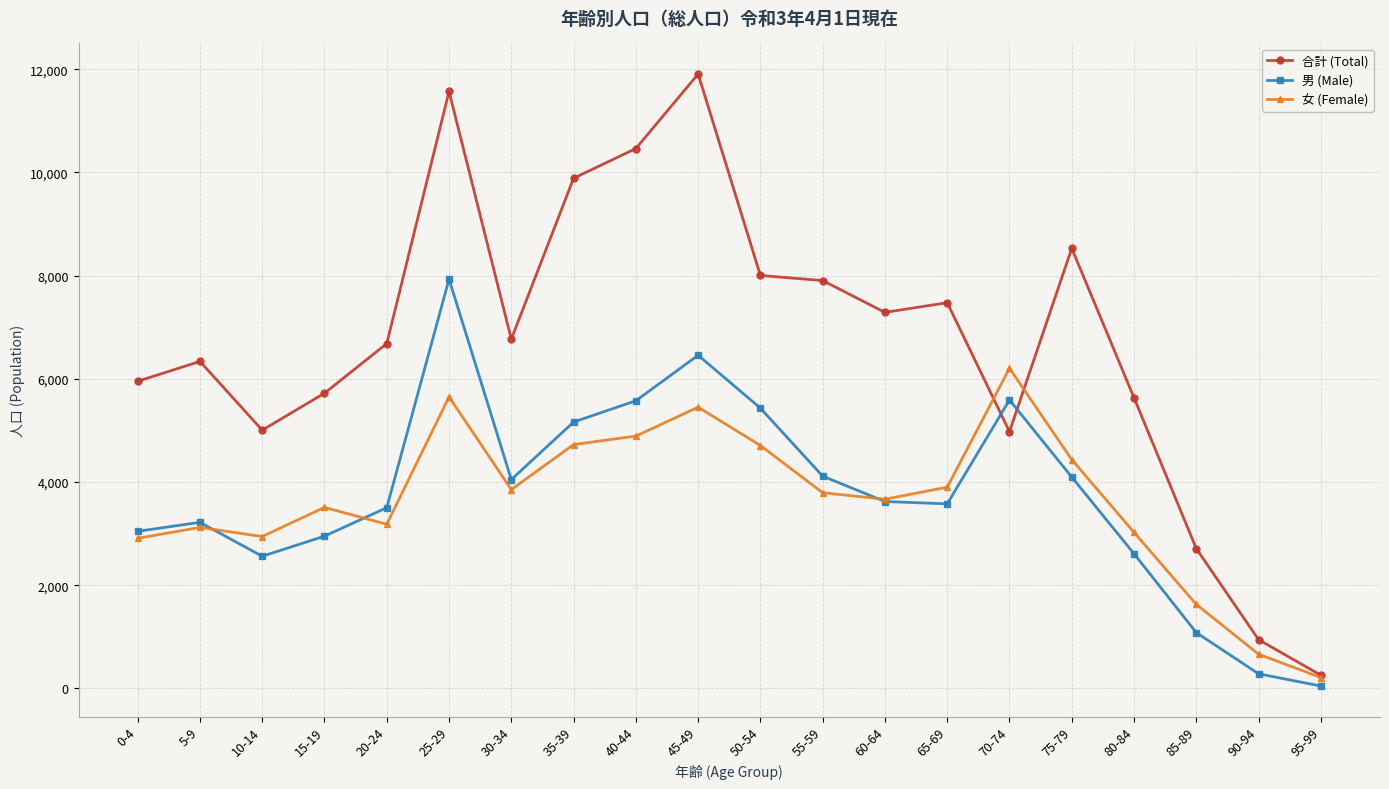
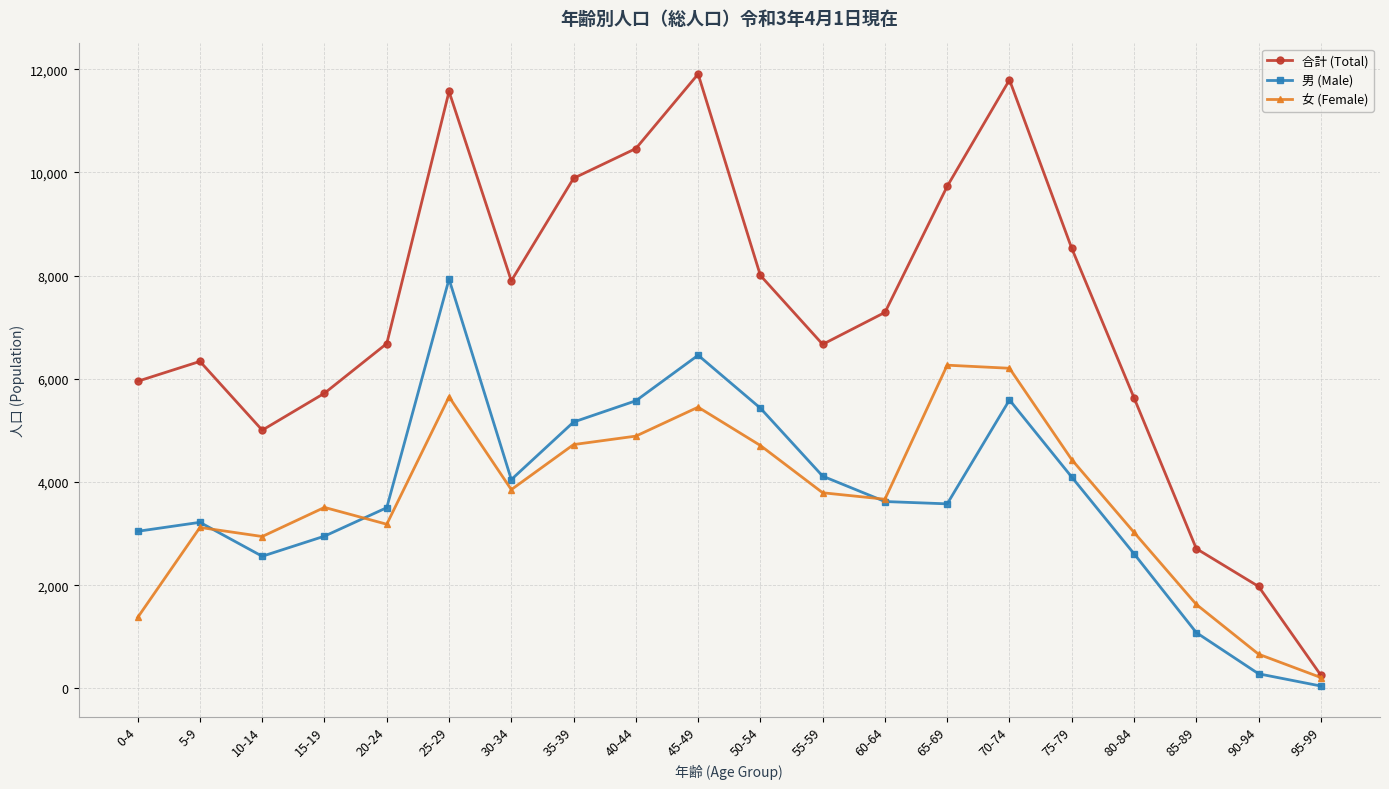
  {
    "合計 (Total)": {
      "0-4": "6,000",
      "5-9": "6,300",
      "10-14": "5,000",
      "15-19": "5,700",
      "20-24": "6,700",
      "25-29": "11,600",
-     "30-34": "6,800",
+     "30-34": "7,900",
      "35-39": "9,900",
      "40-44": "10,500",
      "45-49": "11,900",
      "50-54": "8,000",
-     "55-59": "7,900",
+     "55-59": "6,700",
      "60-64": "7,300",
-     "65-69": "7,500",
-     "70-74": "5,000",
+     "65-69": "9,700",
+     "70-74": "11,800",
      "75-79": "8,500",
      "80-84": "5,600",
      "85-89": "2,700",
-     "90-94": "900"
+     "90-94": "2,000"
    },
    "男 (Male)": {
      "0-4": "3,000",
      "5-9": "3,200",
      "10-14": "2,600",
      "15-19": "3,000",
      "20-24": "3,500",
      "25-29": "7,900",
      "30-34": "4,000",
      "35-39": "5,200",
      "40-44": "5,600",
      "45-49": "6,500",
      "50-54": "5,400",
      "55-59": "4,100",
      "65-69": "3,600",
      "70-74": "5,600",
      "75-79": "4,100",
      "80-84": "2,600",
      "85-89": "1,100",
      "90-94": "300",
      "95-99": "0"
    },
    "女 (Female)": {
-     "0-4": "2,900",
+     "0-4": "1,400",
      "5-9": "3,100",
      "10-14": "2,900",
      "15-19": "3,500",
      "20-24": "3,200",
      "25-29": "5,700",
      "30-34": "3,900",
      "35-39": "4,700",
      "40-44": "4,900",
      "45-49": "5,500",
      "50-54": "4,700",
      "55-59": "3,800",
-     "65-69": "3,900",
+     "65-69": "6,300",
      "70-74": "6,200",
      "75-79": "4,400",
      "80-84": "3,000",
      "85-89": "1,600",
      "90-94": "700"
    }
  }
